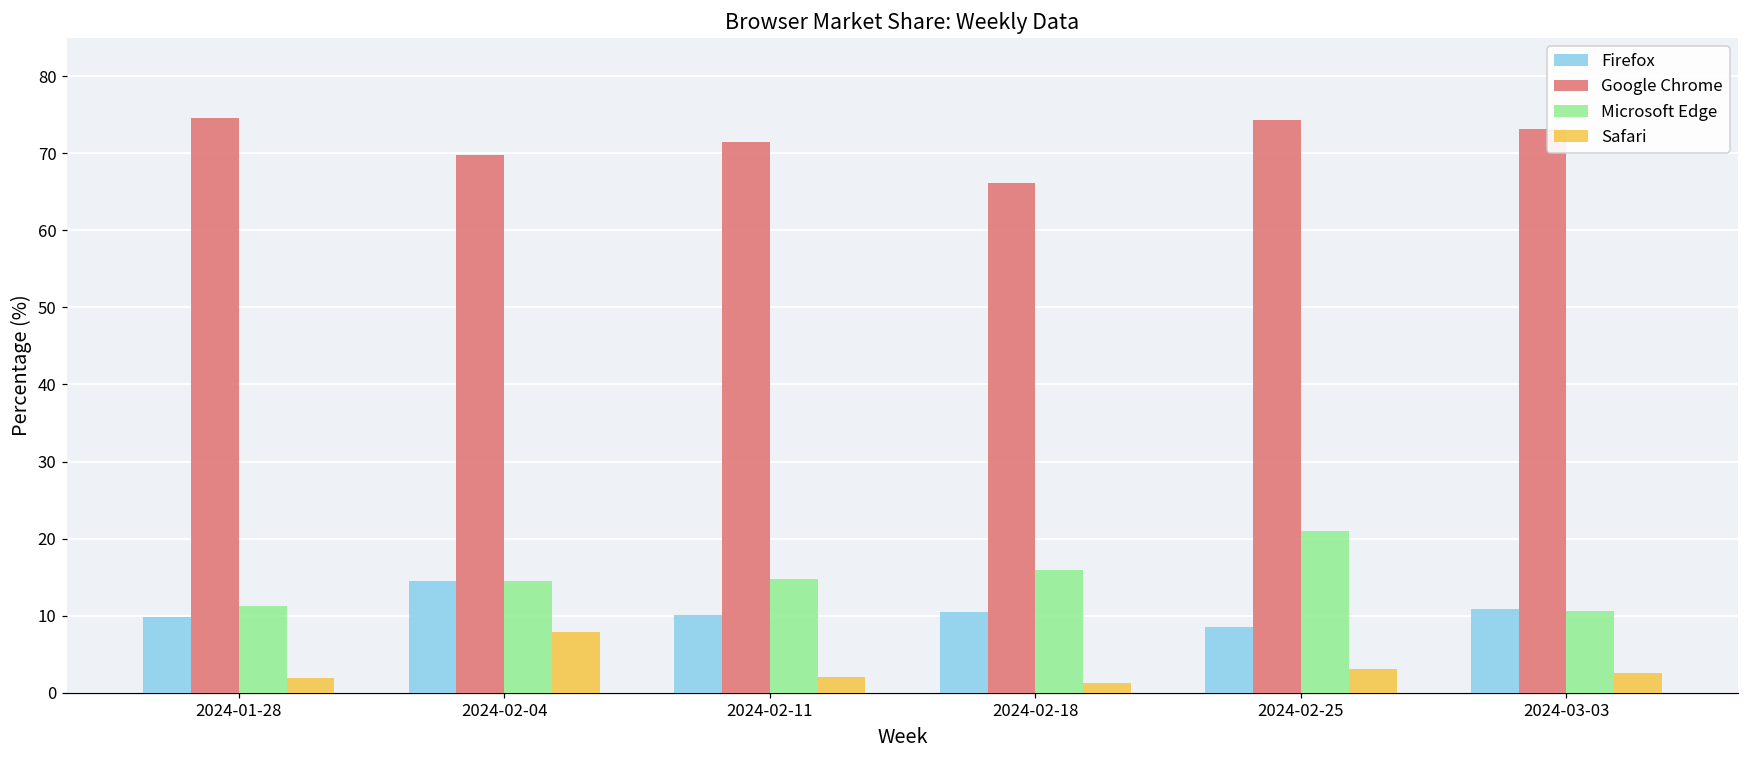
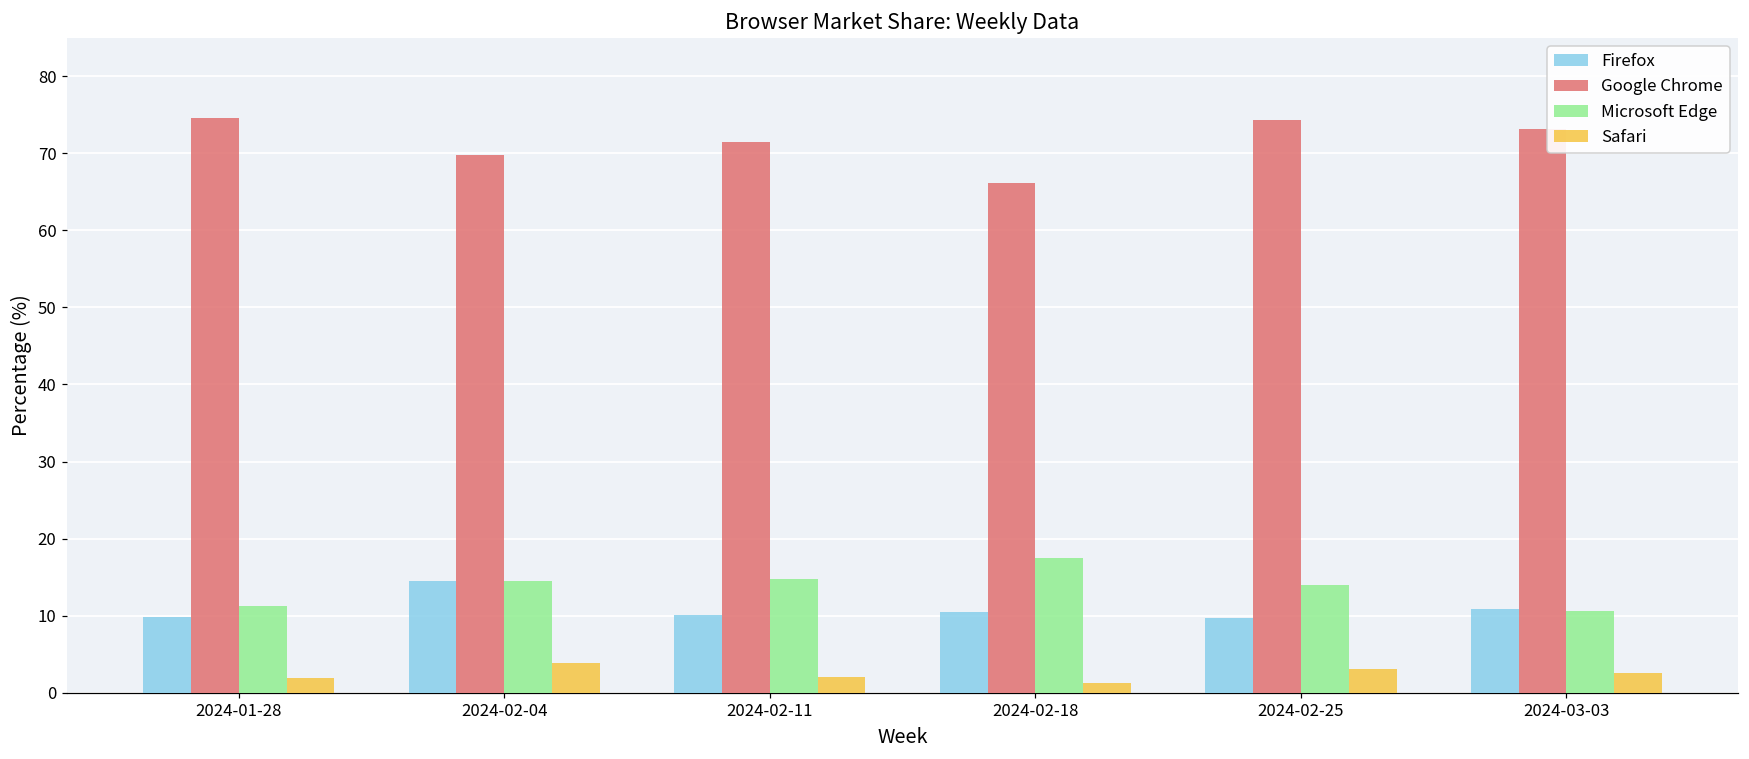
  {
    "Firefox": {
      "2024-01-28": 10,
      "2024-02-04": 14,
      "2024-02-11": 10,
      "2024-02-18": 11,
-     "2024-02-25": 9,
+     "2024-02-25": 10,
      "2024-03-03": 11
    },
    "Google Chrome": {
      "2024-01-28": 75,
      "2024-02-04": 70,
      "2024-02-11": 71,
      "2024-02-18": 66,
      "2024-02-25": 74,
      "2024-03-03": 73
    },
    "Microsoft Edge": {
      "2024-01-28": 11,
      "2024-02-04": 15,
      "2024-02-11": 15,
-     "2024-02-18": 16,
-     "2024-02-25": 21,
+     "2024-02-18": 18,
+     "2024-02-25": 14,
      "2024-03-03": 11
    },
    "Safari": {
      "2024-01-28": 2,
-     "2024-02-04": 8,
+     "2024-02-04": 4,
      "2024-02-11": 2,
      "2024-02-18": 1,
      "2024-02-25": 3,
      "2024-03-03": 3
    }
  }
